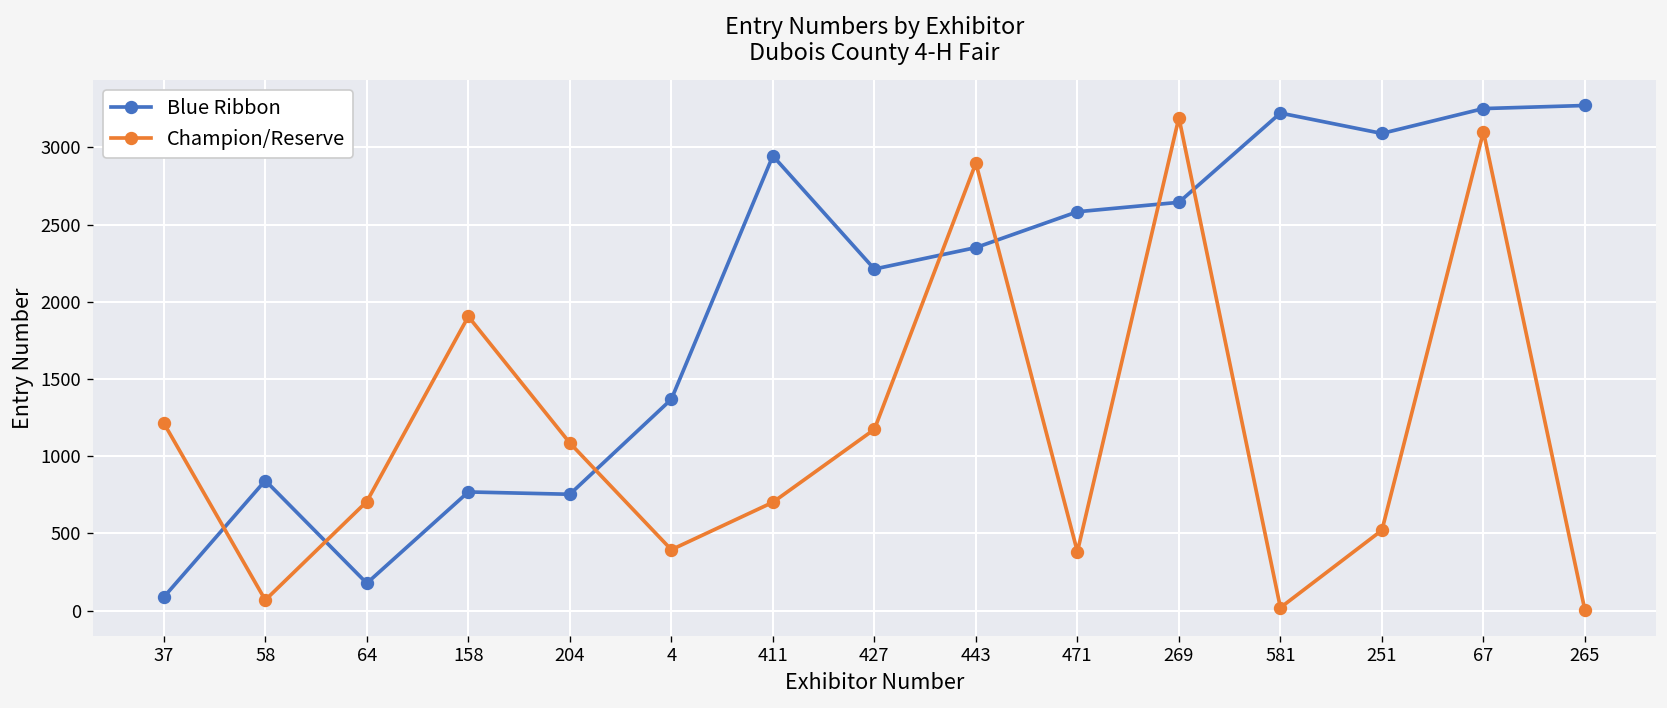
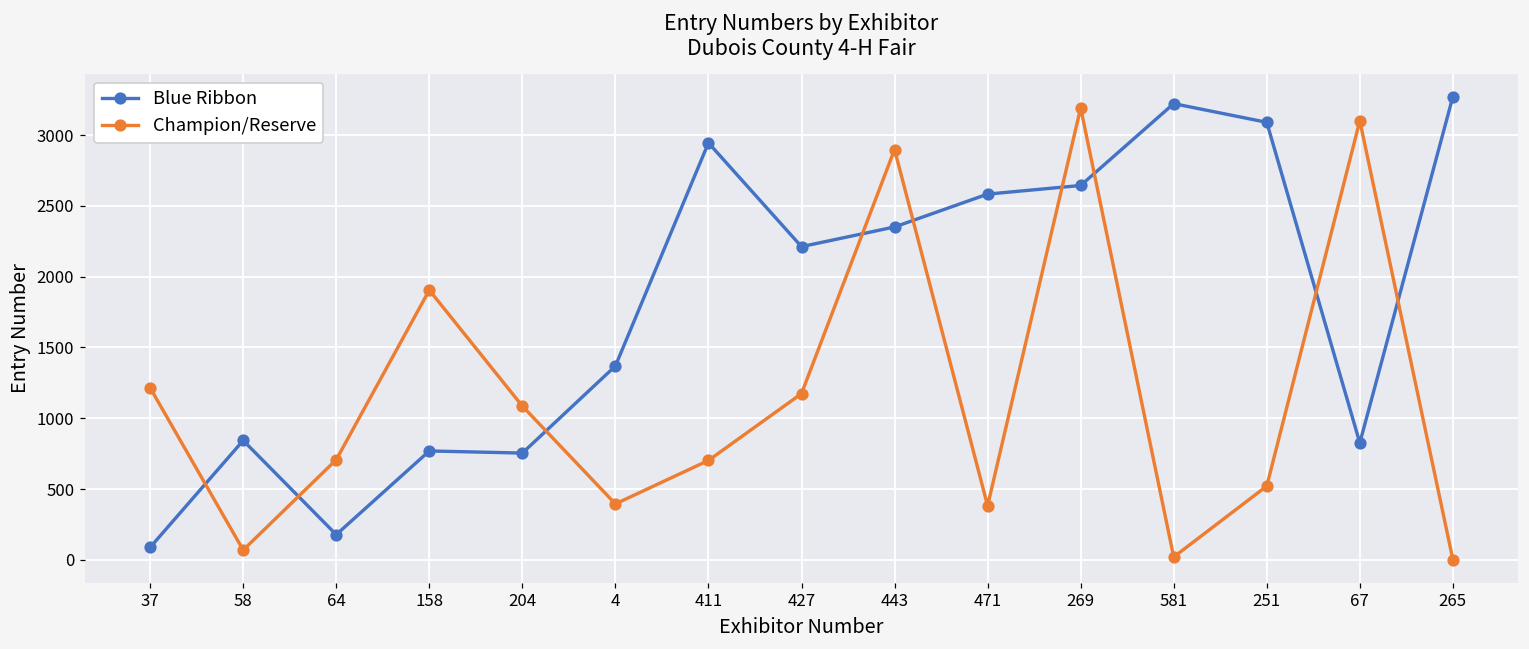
  {
    "Blue Ribbon": {
      "37": 90,
      "58": 840,
      "64": 180,
      "158": 770,
      "204": 750,
      "4": 1370,
      "411": 2950,
      "427": 2210,
      "443": 2350,
      "471": 2580,
      "269": 2640,
      "581": 3220,
      "251": 3090,
-     "67": 3250,
+     "67": 830,
      "265": 3270
    },
    "Champion/Reserve": {
      "37": 1220,
      "58": 70,
      "64": 710,
      "158": 1910,
      "204": 1090,
      "4": 400,
      "411": 700,
      "427": 1170,
      "443": 2900,
      "471": 380,
      "269": 3190,
      "581": 20,
      "251": 520,
      "67": 3100,
      "265": 0
    }
  }
